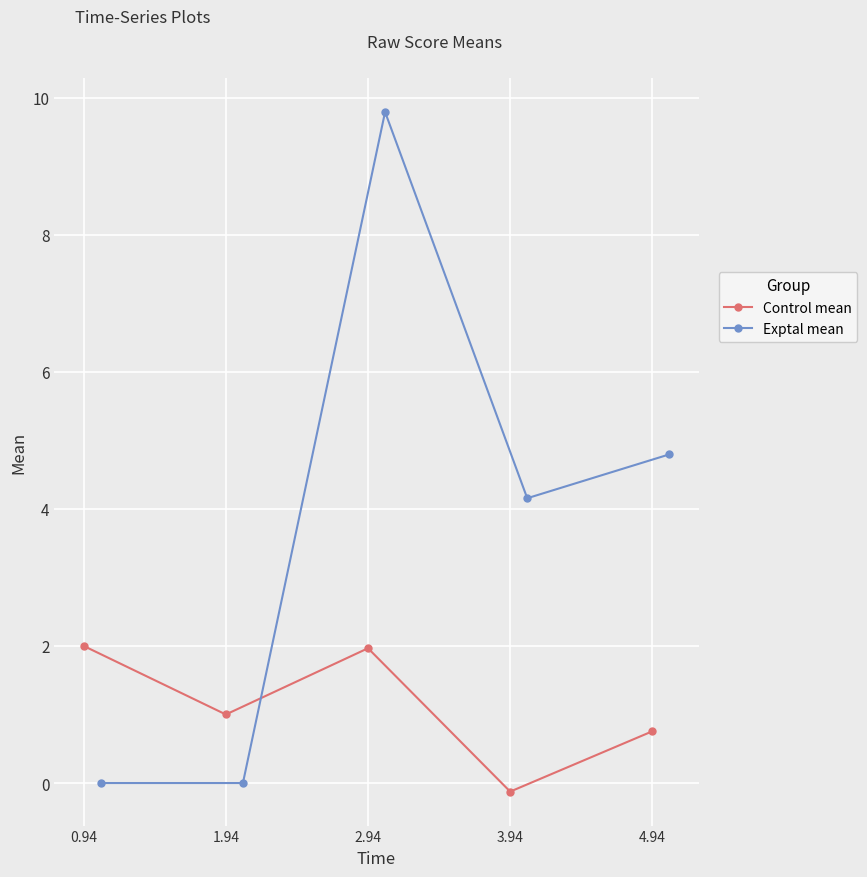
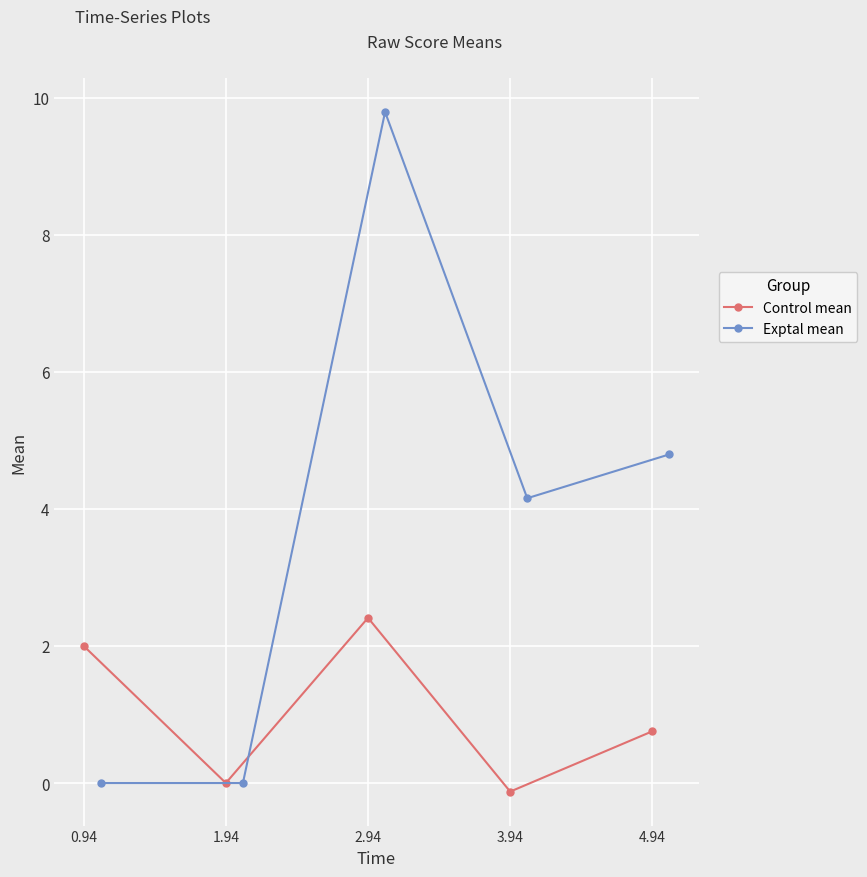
  {
    "Control mean": {
      "0.94": 2.0,
-     "1.94": 1,
-     "2.94": 2.0,
+     "1.94": 0,
+     "2.94": 2.4,
      "3.94": -0.1,
      "4.94": 0.8
    }
  }
